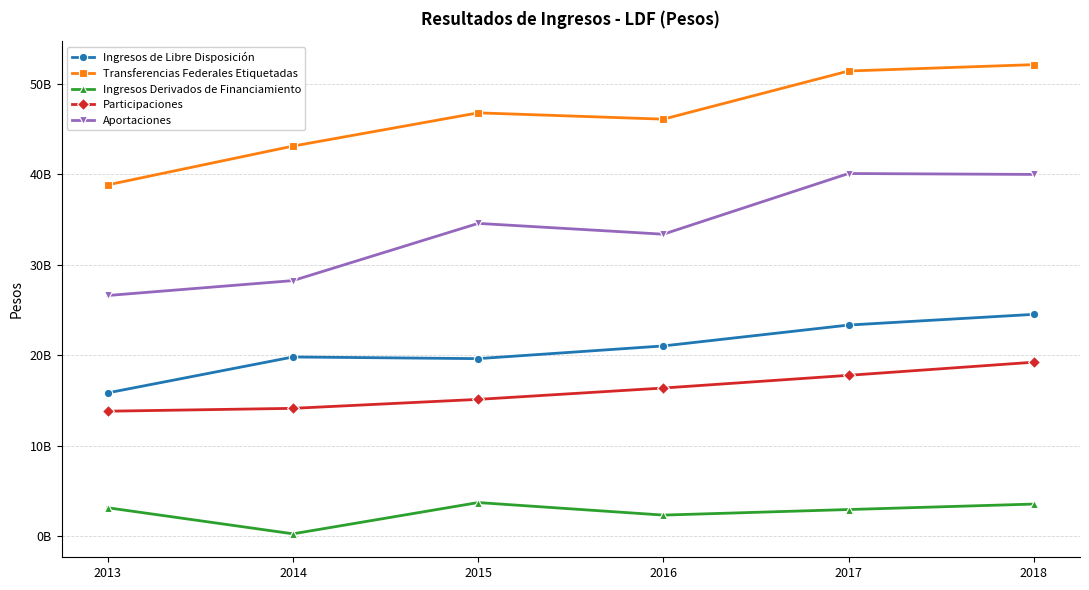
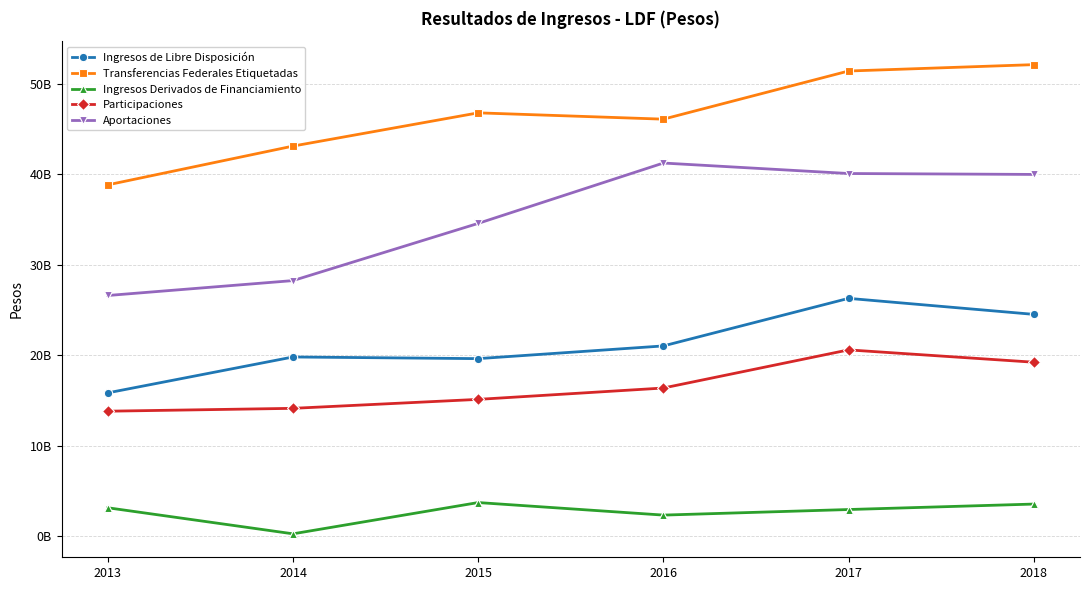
  {
    "Ingresos de Libre Disposición": {
      "2013": 16000000000,
      "2014": 20000000000,
      "2015": 20000000000,
      "2016": 21000000000,
-     "2017": 23000000000,
+     "2017": 26000000000,
      "2018": 25000000000
    },
    "Transferencias Federales Etiquetadas": {
      "2013": 39000000000,
      "2014": 43000000000,
      "2015": 47000000000,
      "2016": 46000000000,
      "2017": 51000000000,
      "2018": 52000000000
    },
    "Ingresos Derivados de Financiamiento": {
      "2013": 3000000000,
      "2014": 0,
      "2015": 4000000000,
      "2016": 2000000000,
      "2017": 3000000000,
      "2018": 4000000000
    },
    "Participaciones": {
      "2013": 14000000000,
      "2014": 14000000000,
      "2015": 15000000000,
      "2016": 16000000000,
-     "2017": 18000000000,
+     "2017": 21000000000,
      "2018": 19000000000
    },
    "Aportaciones": {
      "2013": 27000000000,
      "2014": 28000000000,
      "2015": 35000000000,
-     "2016": 33000000000,
+     "2016": 41000000000,
      "2017": 40000000000,
      "2018": 40000000000
    }
  }
